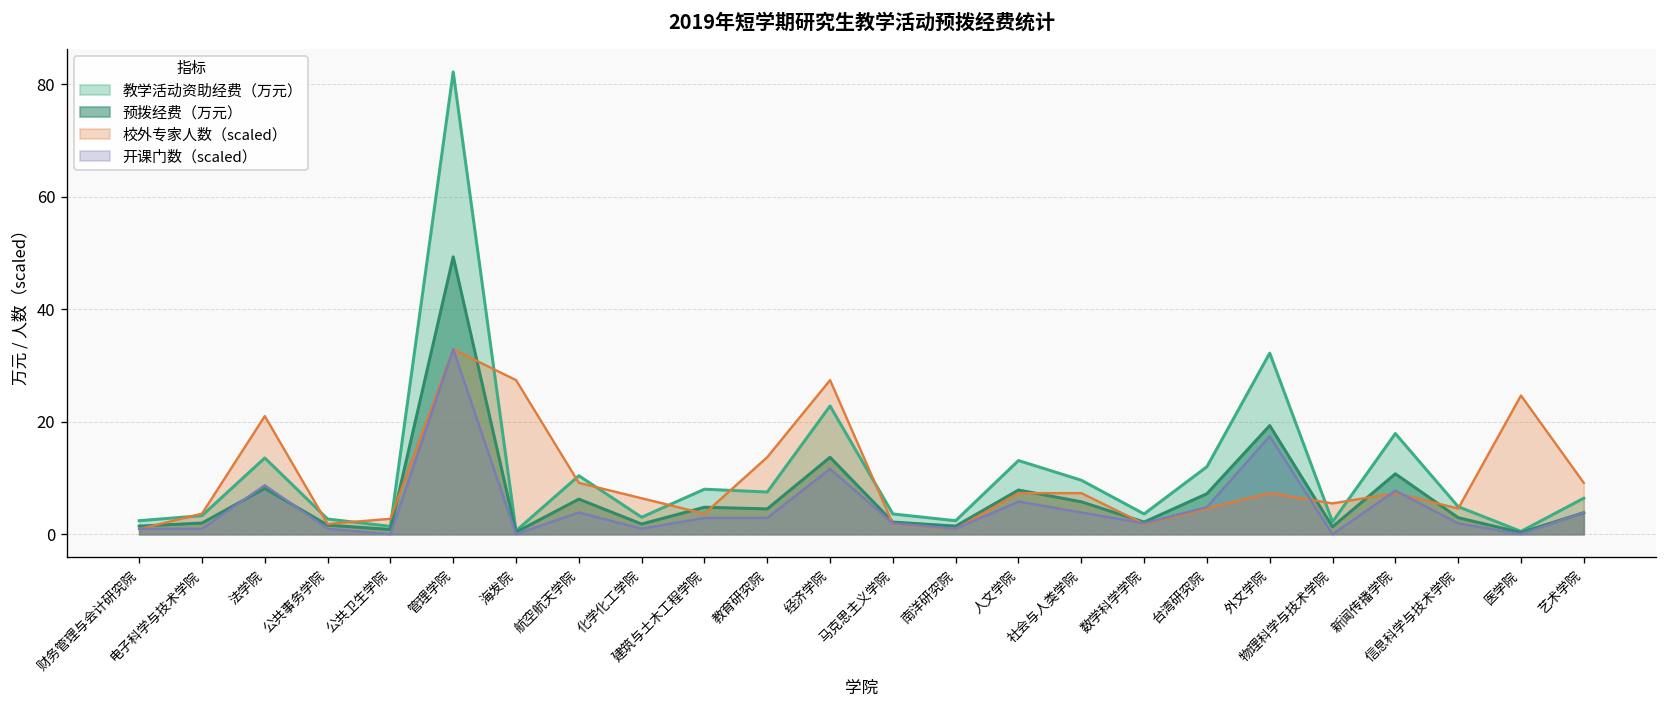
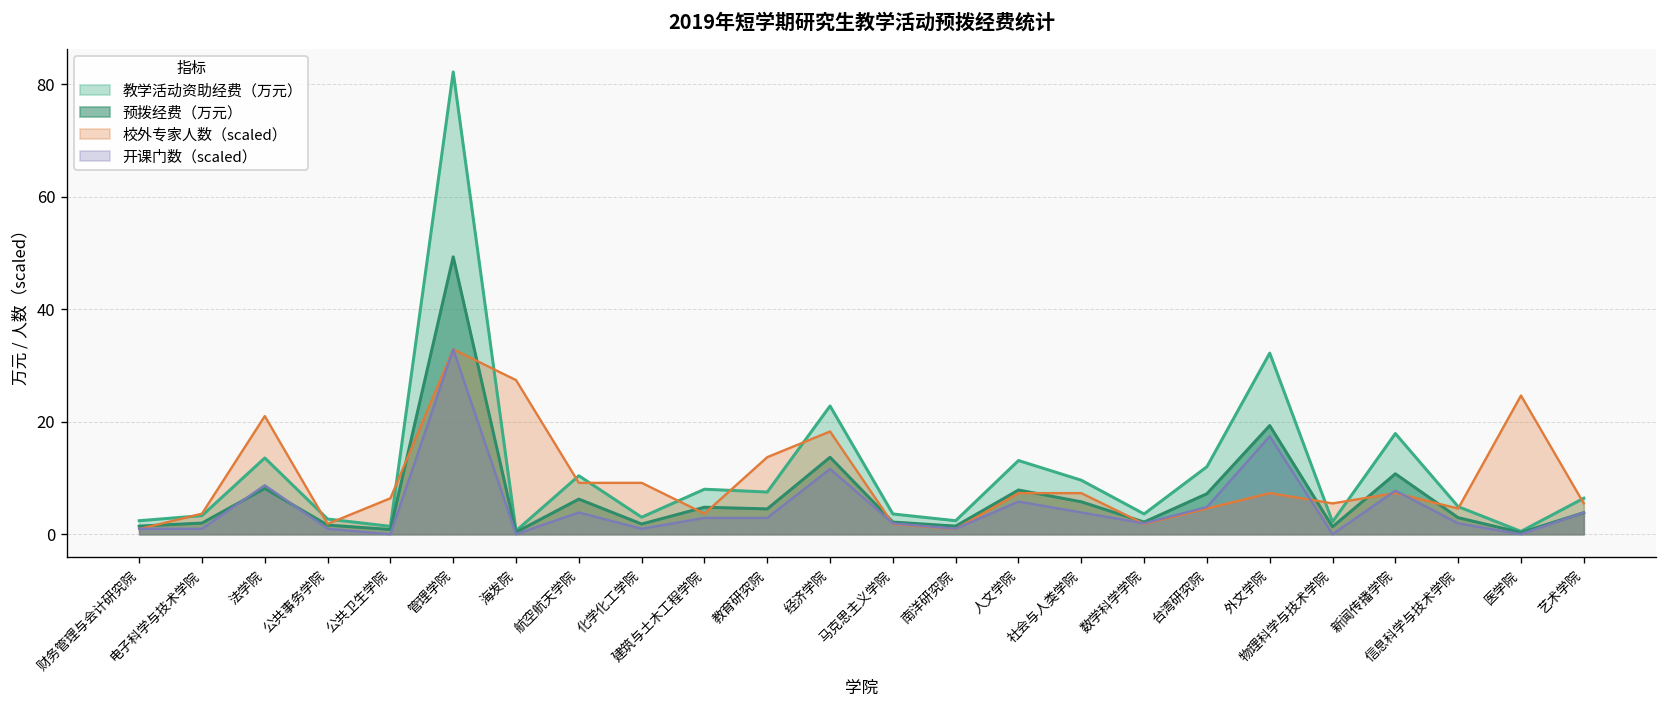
  {
    "校外专家人数（scaled）": {
      "法学院": 21,
-     "公共卫生学院": 3,
+     "公共卫生学院": 6,
      "海发院": 27,
      "航空航天学院": 9,
-     "化学化工学院": 6,
+     "化学化工学院": 9,
      "建筑与土木工程学院": 4,
      "教育研究院": 14,
-     "经济学院": 27,
+     "经济学院": 18,
      "人文学院": 7,
      "社会与人类学院": 7,
      "外文学院": 7,
      "物理科学与技术学院": 5,
      "医学院": 25,
-     "艺术学院": 9
+     "艺术学院": 5
    }
  }
